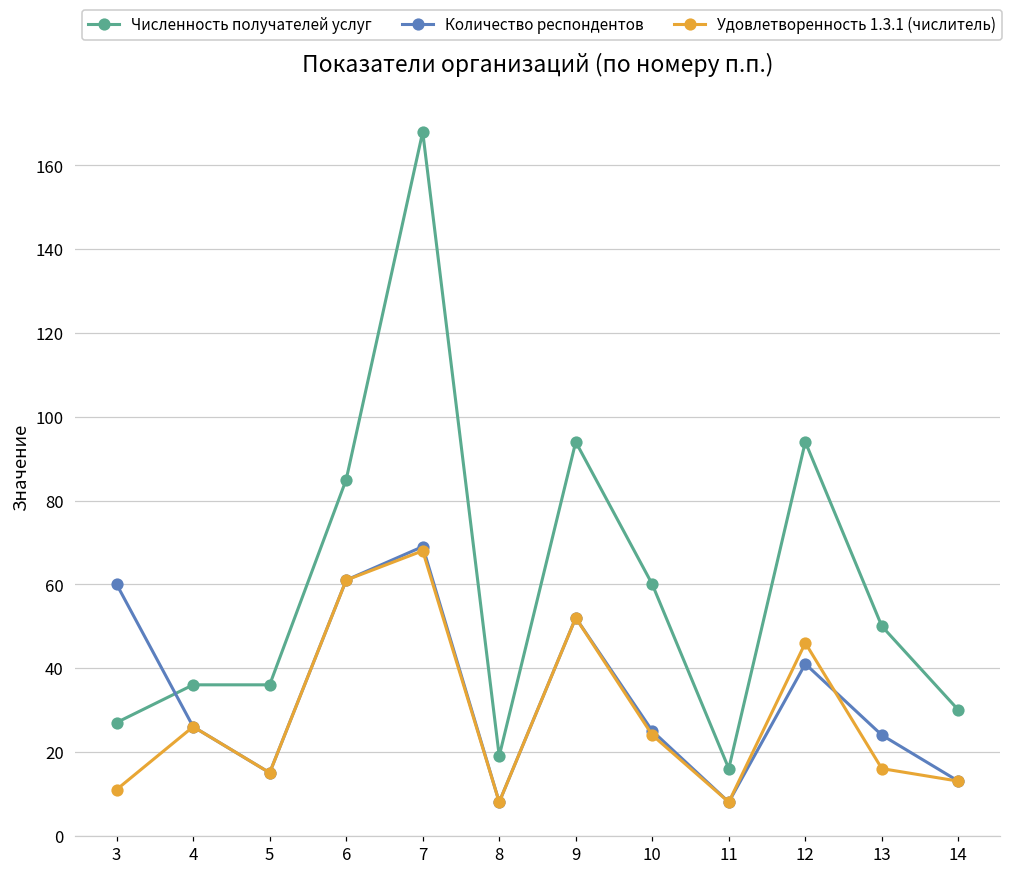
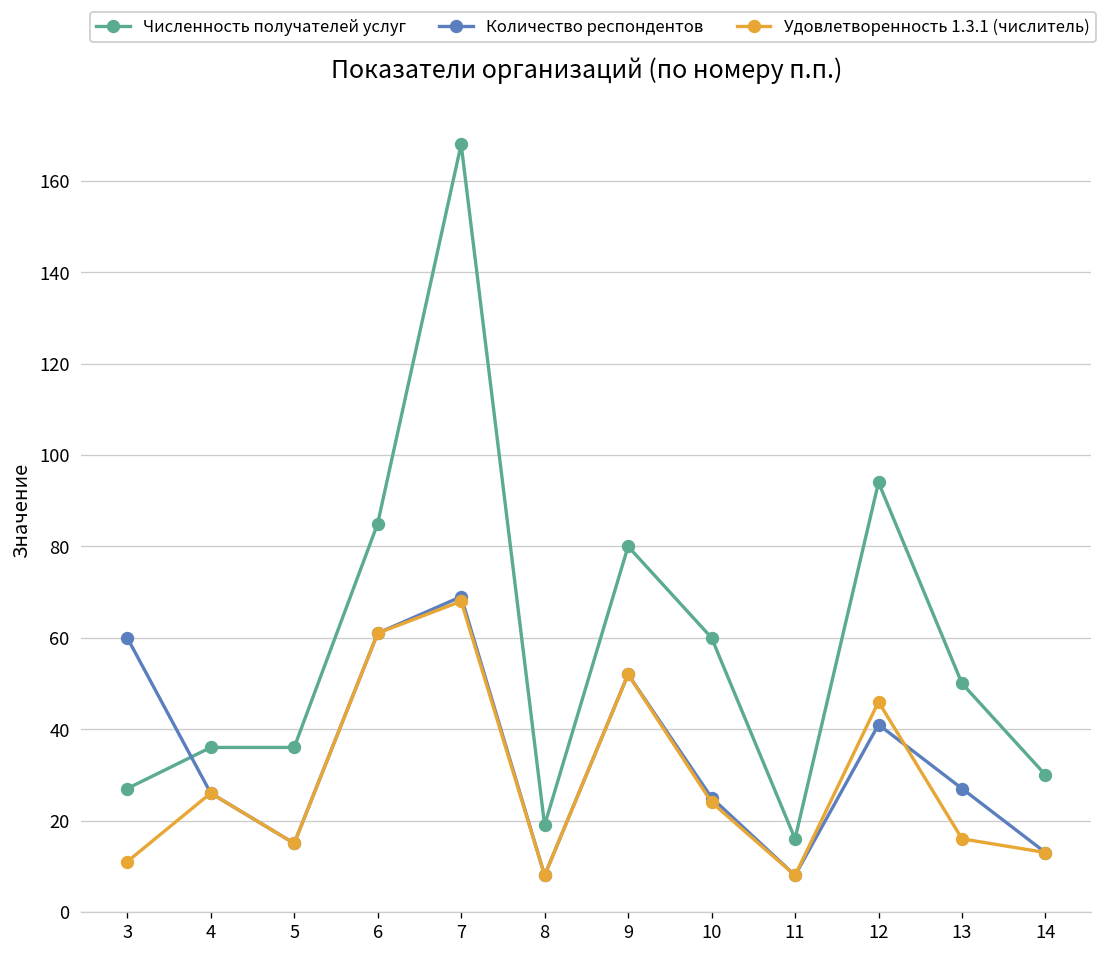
  {
    "Численность получателей услуг": {
      "3": 27,
      "4": 36,
      "5": 36,
      "6": 85,
      "7": 168,
      "8": 19,
-     "9": 94,
+     "9": 80,
      "10": 60,
      "11": 16,
      "12": 94,
      "13": 50,
      "14": 30
    },
    "Количество респондентов": {
      "3": 60,
      "7": 69,
      "10": 25,
      "12": 41,
-     "13": 24
+     "13": 27
    },
    "Удовлетворенность 1.3.1 (числитель)": {
      "3": 11,
      "7": 68,
      "10": 24,
      "12": 46,
      "13": 16
    }
  }
